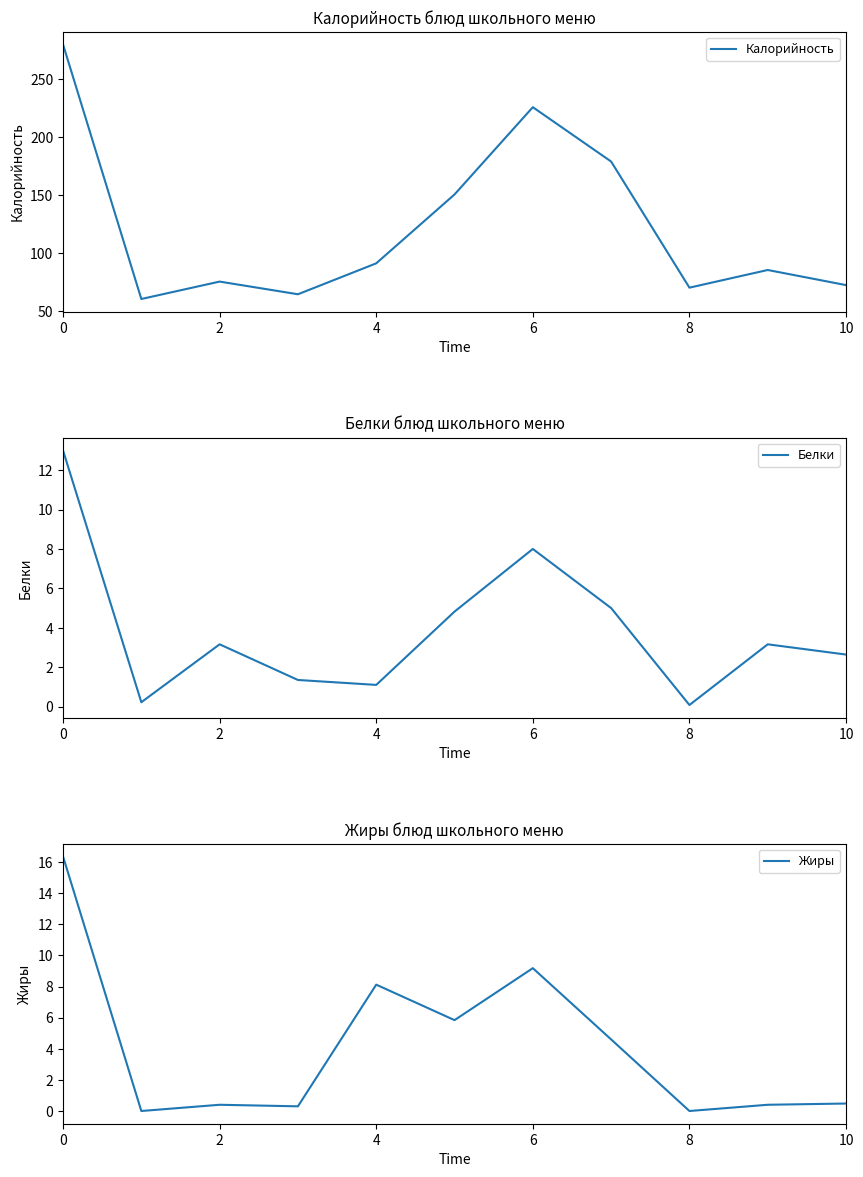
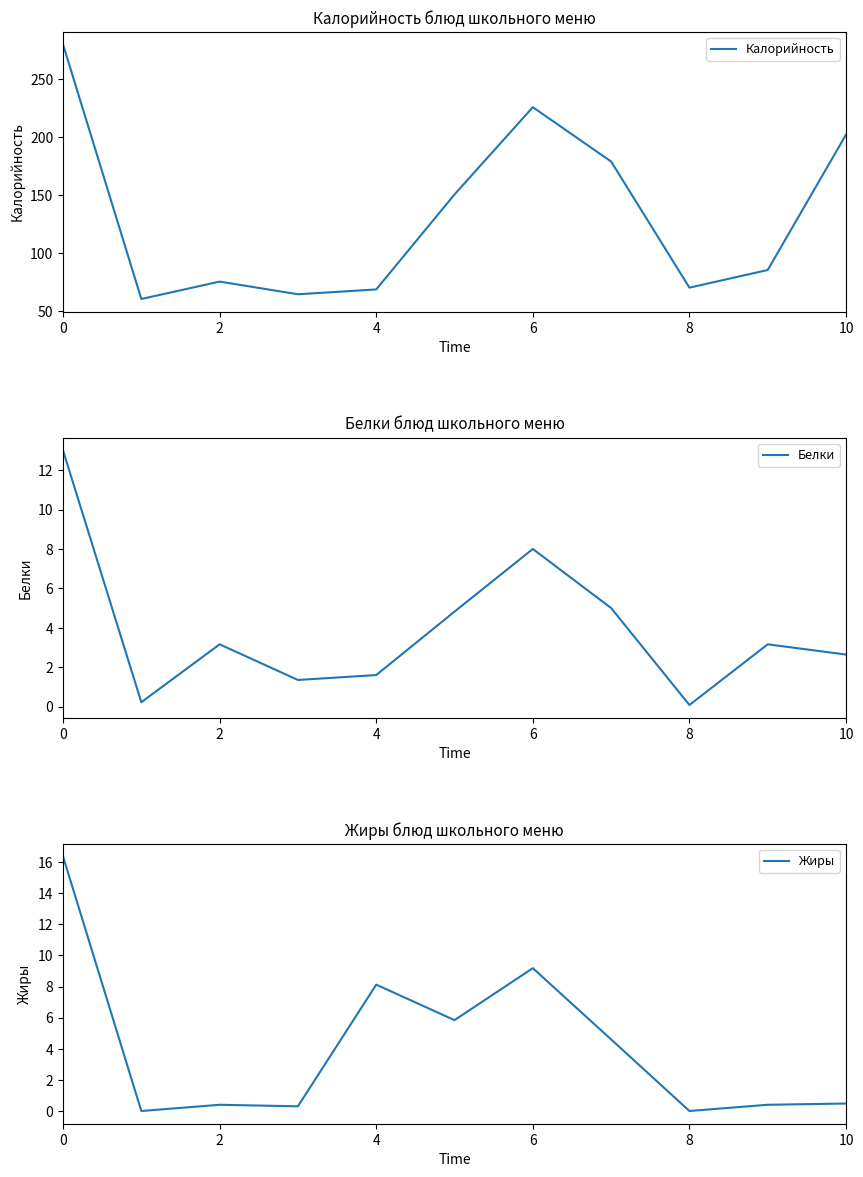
  {
    "Калорийность блюд школьного меню": {
      "0": 280,
      "2": 75,
-     "4": 91,
+     "4": 69,
      "6": 226,
      "8": 70,
-     "10": 72
+     "10": 202
    },
    "Белки блюд школьного меню": {
      "0": 13.0,
      "2": 3.2,
-     "4": 1.1,
+     "4": 1.6,
      "6": 8.0,
      "8": 0.1,
      "10": 2.6
    },
    "Жиры блюд школьного меню": {
      "0": 16.4,
      "2": 0.4,
      "4": 8.1,
      "6": 9.2,
      "8": 0.0,
      "10": 0.5
    }
  }
